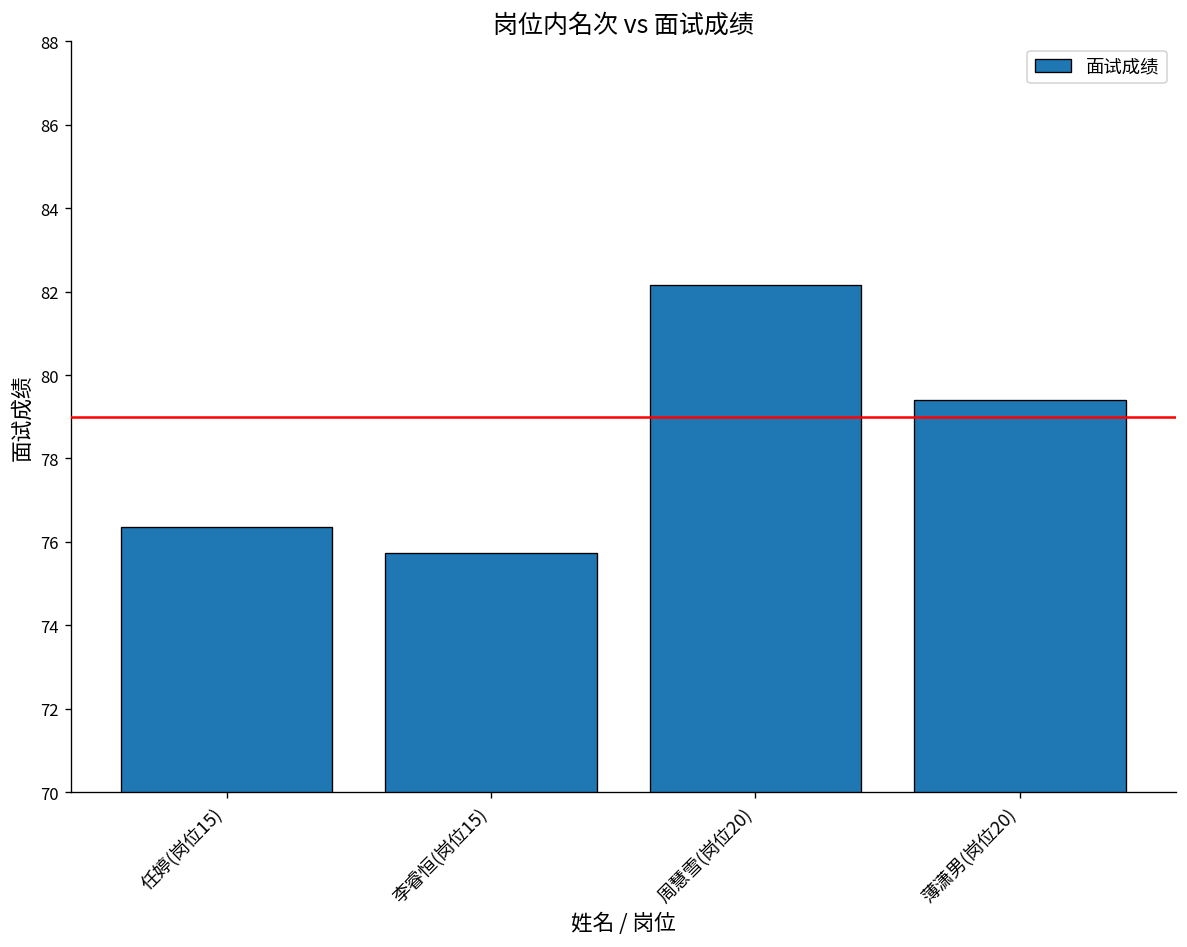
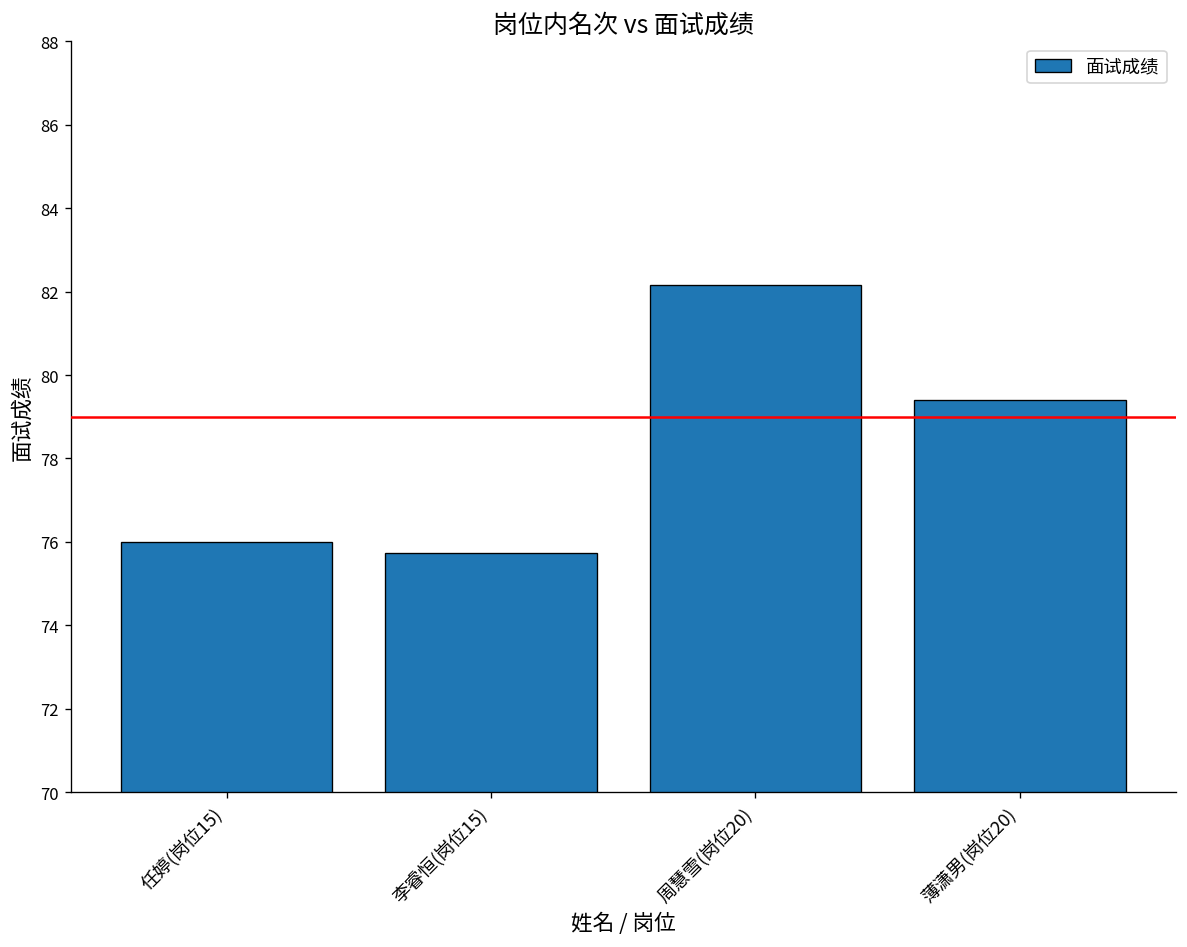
  {
-   "任婷(岗位15)": 76.4,
+   "任婷(岗位15)": 76.0,
    "李睿恒(岗位15)": 75.7,
    "周慧雪(岗位20)": 82.2,
    "薄潇男(岗位20)": 79.4
  }
